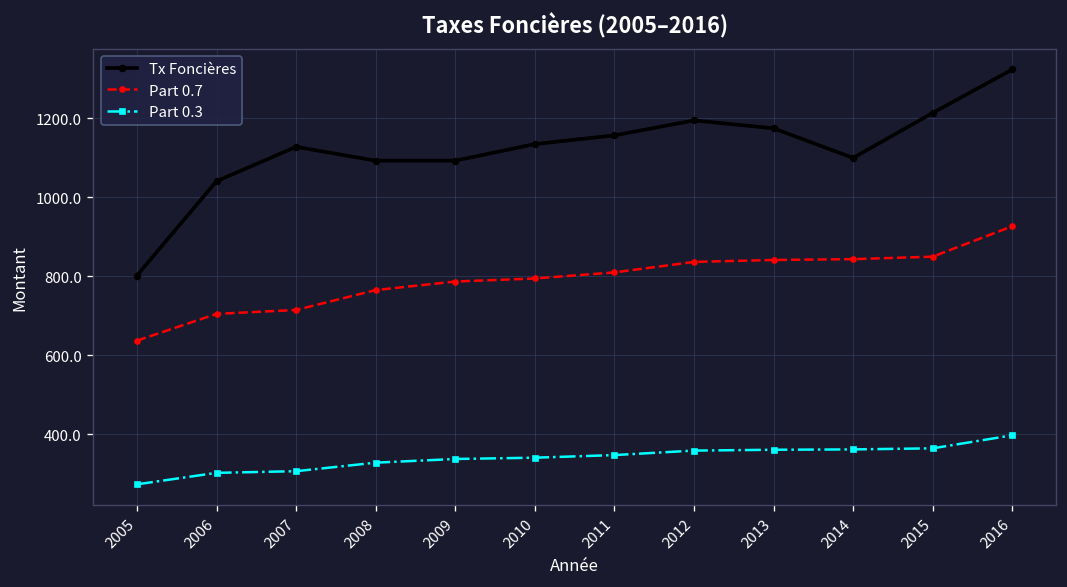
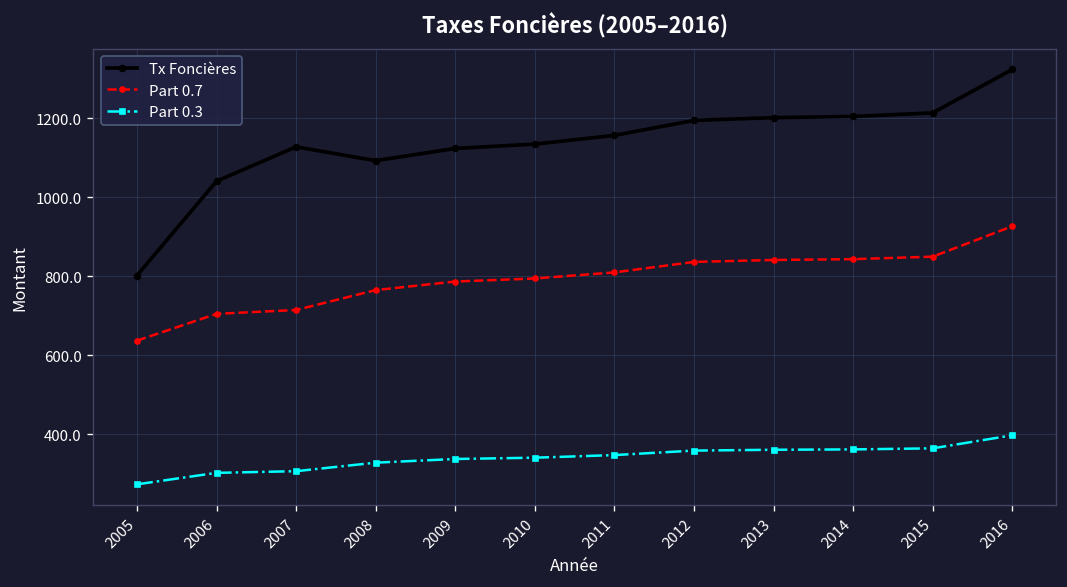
  {
    "Tx Foncières": {
      "2005": 800,
      "2006": 1040,
      "2007": 1130,
      "2008": 1090,
-     "2009": 1090,
+     "2009": 1120,
      "2010": 1140,
      "2011": 1160,
      "2012": 1200,
-     "2013": 1180,
-     "2014": 1100,
+     "2013": 1200,
+     "2014": 1210,
      "2015": 1210,
      "2016": 1320
    },
    "Part 0.7": {
      "2005": 640,
      "2006": 700,
      "2007": 710,
      "2008": 770,
      "2009": 790,
      "2010": 790,
      "2011": 810,
      "2012": 840,
      "2013": 840,
      "2014": 840,
      "2015": 850,
      "2016": 930
    },
    "Part 0.3": {
      "2005": 270,
      "2006": 300,
      "2007": 310,
      "2008": 330,
      "2009": 340,
      "2010": 340,
      "2011": 350,
      "2012": 360,
      "2013": 360,
      "2014": 360,
      "2015": 360,
      "2016": 400
    }
  }
